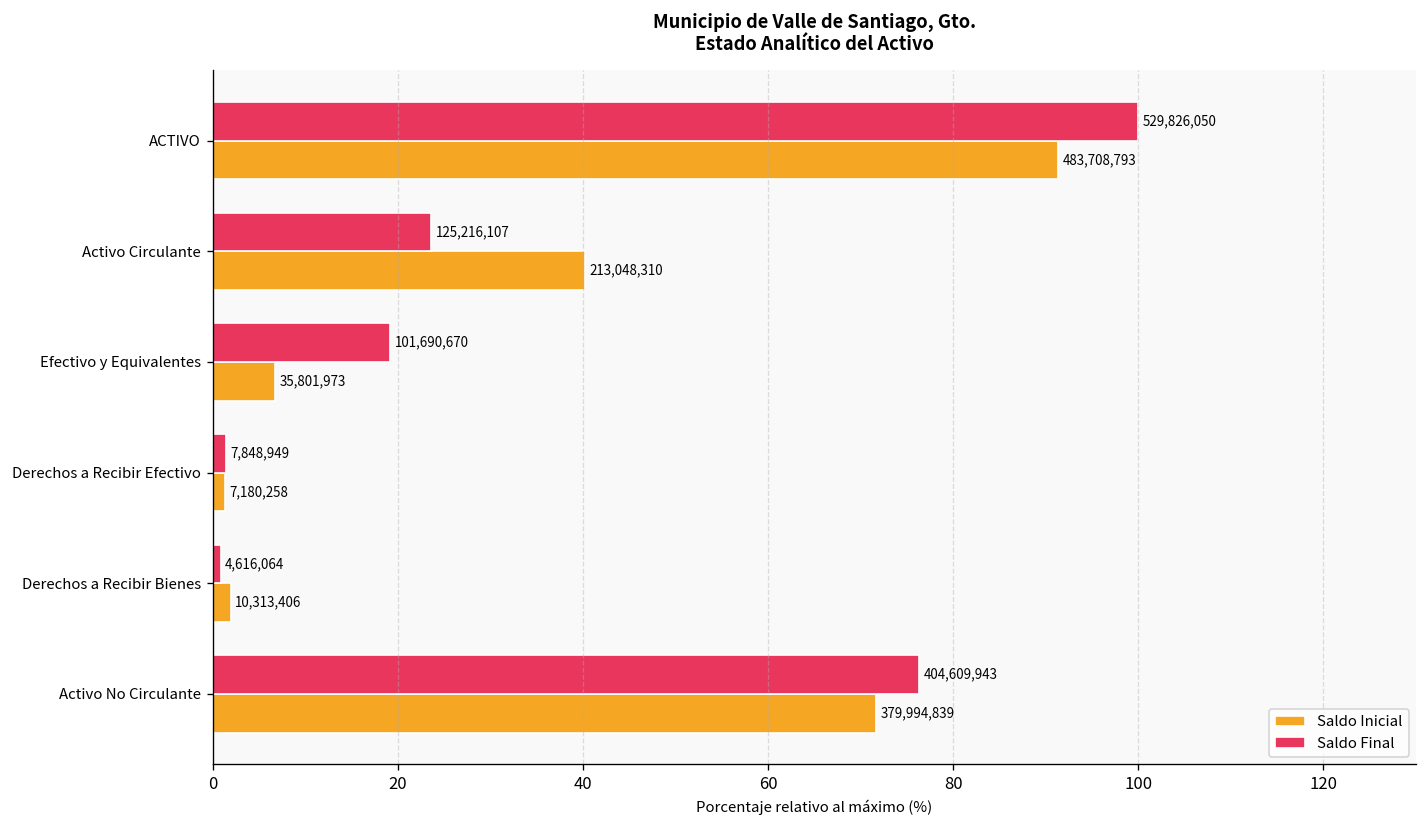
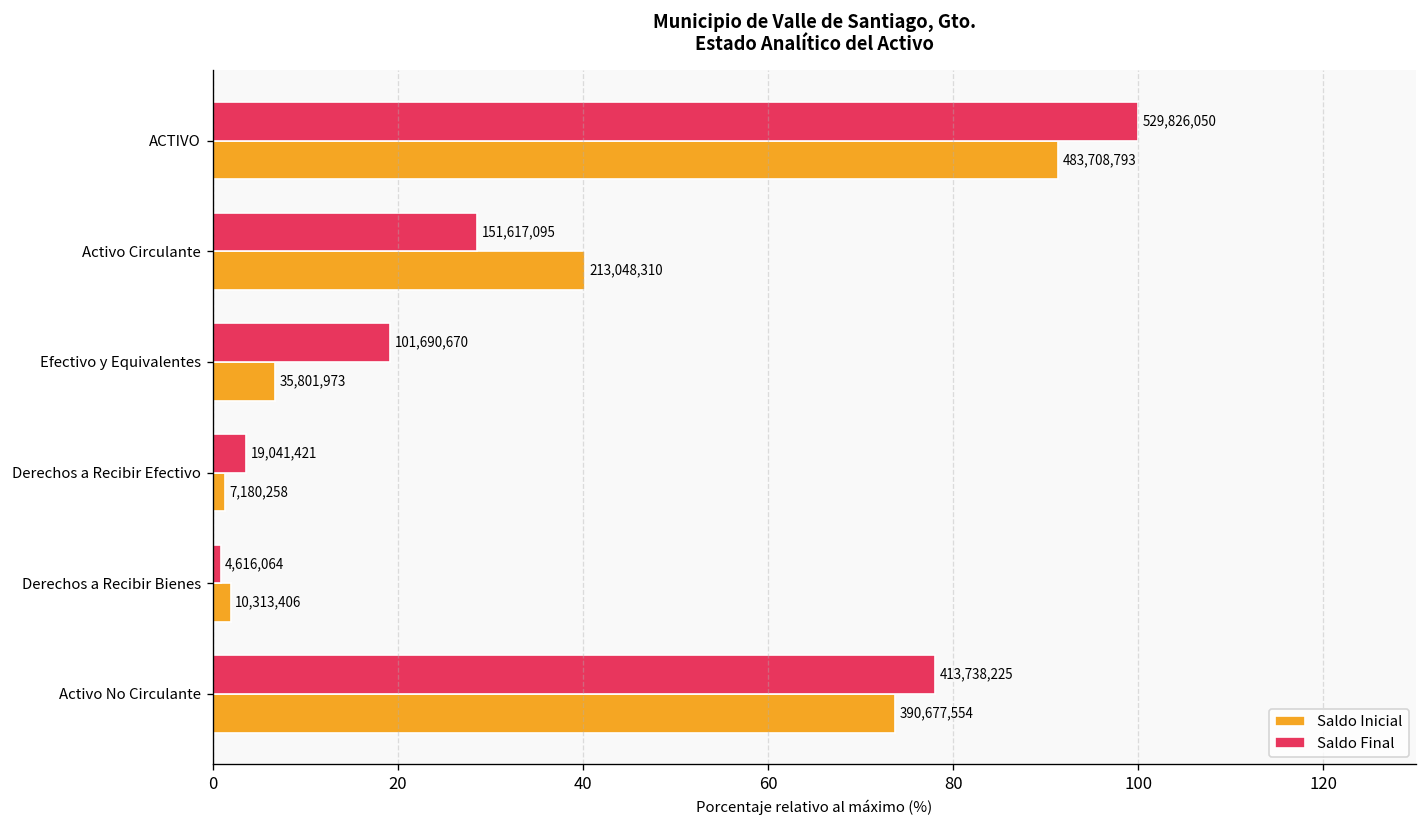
  {
    "Saldo Inicial": {
-     "Activo No Circulante": "379,994,839"
+     "Activo No Circulante": "390,677,554"
    },
    "Saldo Final": {
-     "Activo Circulante": "125,216,107",
-     "Derechos a Recibir Efectivo": "7,848,949",
-     "Activo No Circulante": "404,609,943"
+     "Activo Circulante": "151,617,095",
+     "Derechos a Recibir Efectivo": "19,041,421",
+     "Activo No Circulante": "413,738,225"
    }
  }
